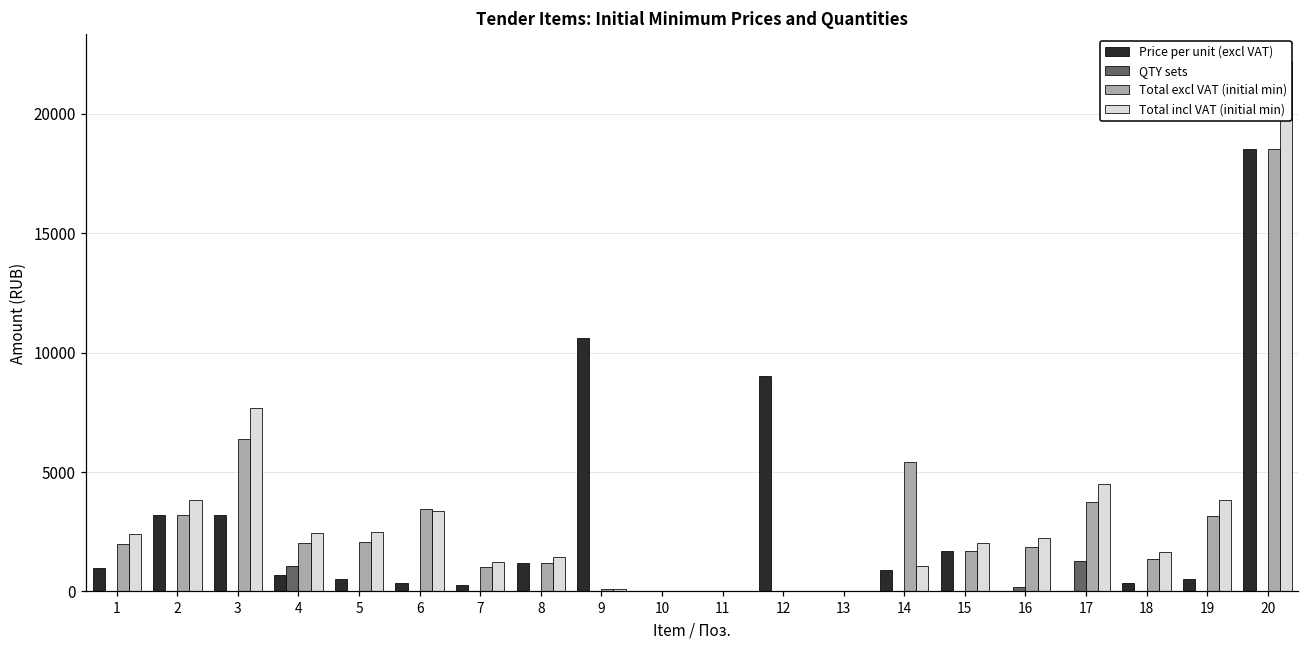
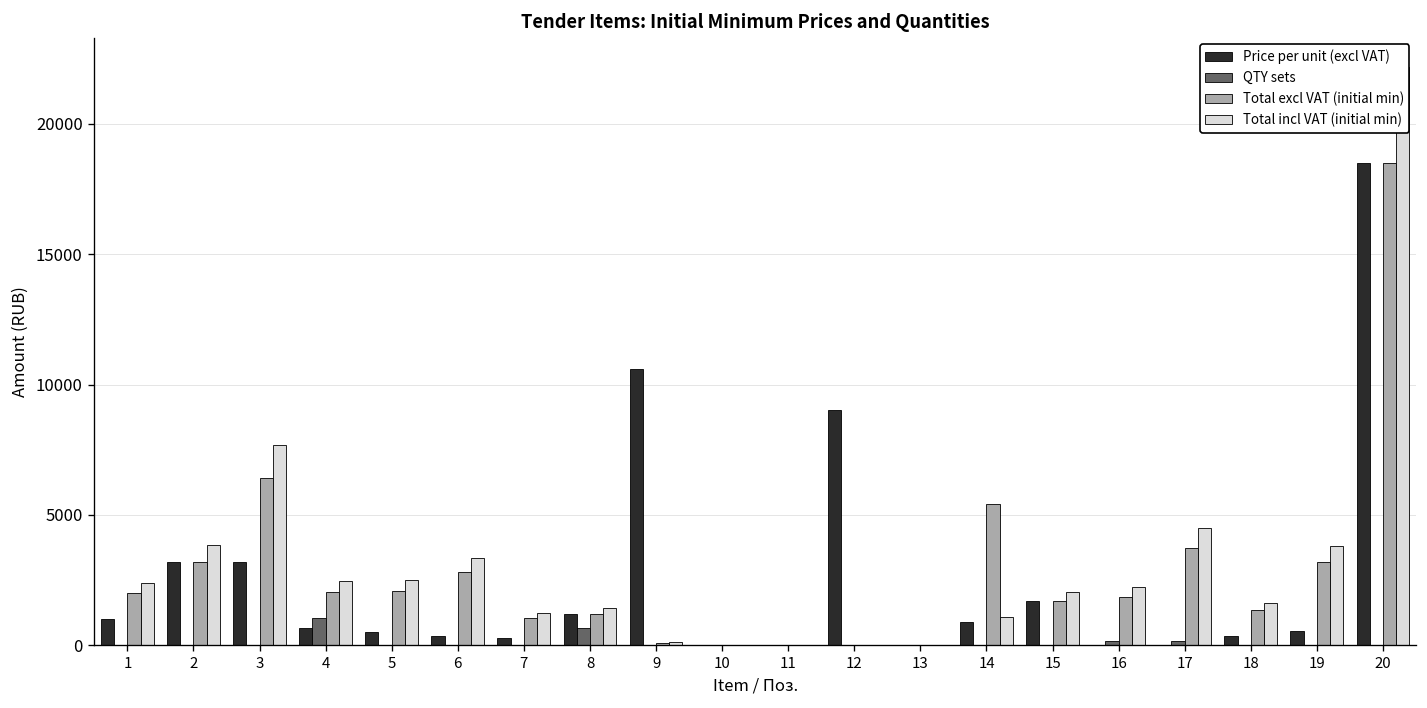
  {
    "Price per unit (excl VAT)": {
      "1": 1000,
      "2": 3200,
      "3": 3200,
      "4": 700,
      "5": 500,
      "6": 400,
      "7": 300,
      "8": 1200,
      "9": 10600,
      "12": 9000,
      "14": 900,
      "15": 1700,
      "18": 300,
      "19": 500,
      "20": 18500
    },
    "QTY sets": {
      "4": 1100,
-     "8": 0,
+     "8": 600,
      "16": 200,
-     "17": 1300
+     "17": 200
    },
    "Total excl VAT (initial min)": {
      "1": 2000,
      "2": 3200,
      "3": 6400,
      "4": 2000,
      "5": 2100,
-     "6": 3400,
+     "6": 2800,
      "7": 1000,
      "8": 1200,
      "14": 5400,
      "15": 1700,
      "16": 1900,
      "17": 3700,
      "18": 1400,
      "19": 3200,
      "20": 18500
    },
    "Total incl VAT (initial min)": {
      "1": 2400,
      "2": 3800,
      "3": 7700,
      "4": 2400,
      "5": 2500,
      "6": 3400,
      "7": 1200,
      "8": 1400,
      "9": 100,
      "14": 1100,
      "15": 2000,
      "16": 2200,
      "17": 4500,
      "18": 1600,
      "19": 3800
    }
  }
